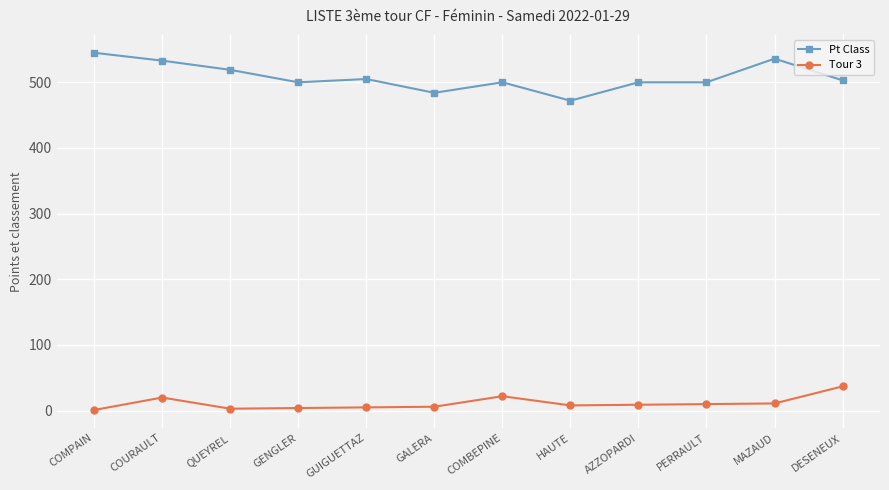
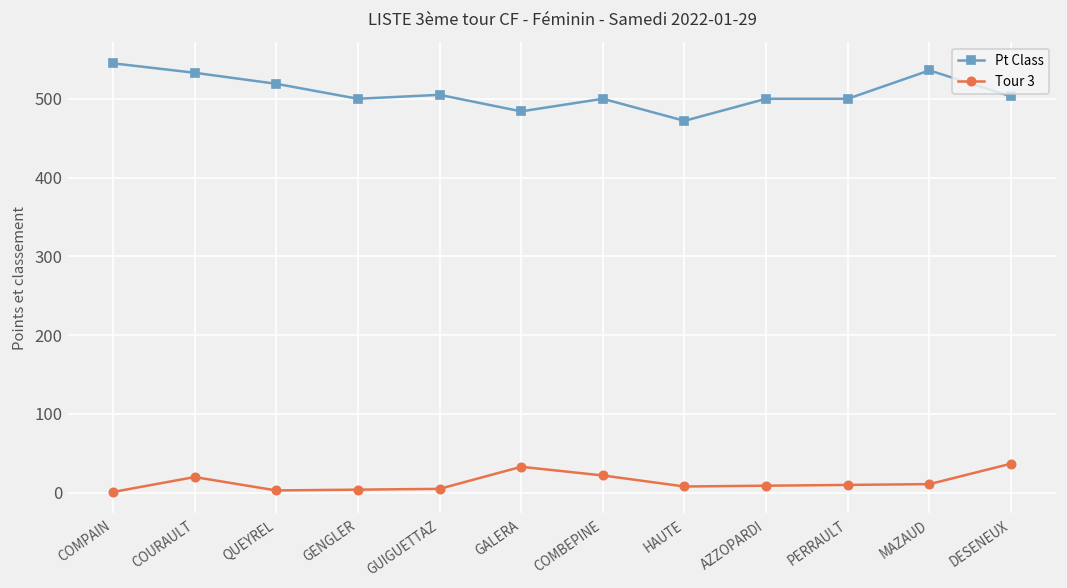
  {
    "Pt Class": {
      "COMPAIN": 550,
      "COURAULT": 530,
      "QUEYREL": 520,
      "GENGLER": 500,
      "GUIGUETTAZ": 510,
      "GALERA": 480,
      "COMBEPINE": 500,
      "HAUTE": 470,
      "AZZOPARDI": 500,
      "PERRAULT": 500,
      "MAZAUD": 540,
      "DESENEUX": 500
    },
    "Tour 3": {
      "COMPAIN": 0,
      "COURAULT": 20,
      "QUEYREL": 0,
      "GENGLER": 0,
      "GUIGUETTAZ": 10,
-     "GALERA": 10,
+     "GALERA": 30,
      "COMBEPINE": 20,
      "HAUTE": 10,
      "AZZOPARDI": 10,
      "PERRAULT": 10,
      "MAZAUD": 10,
      "DESENEUX": 40
    }
  }
